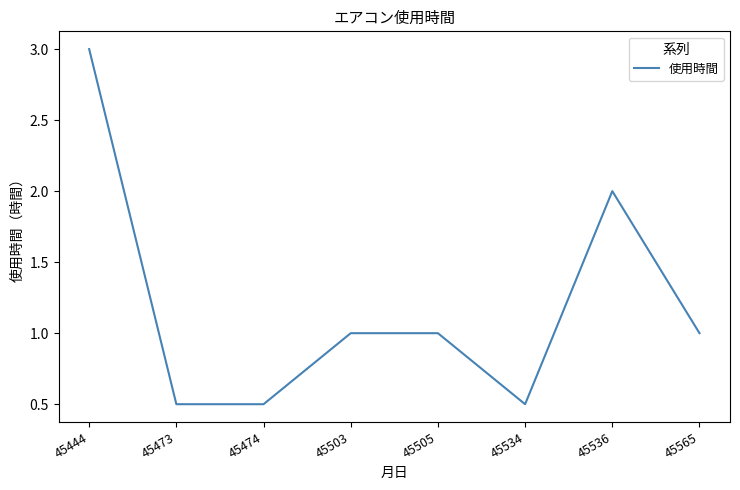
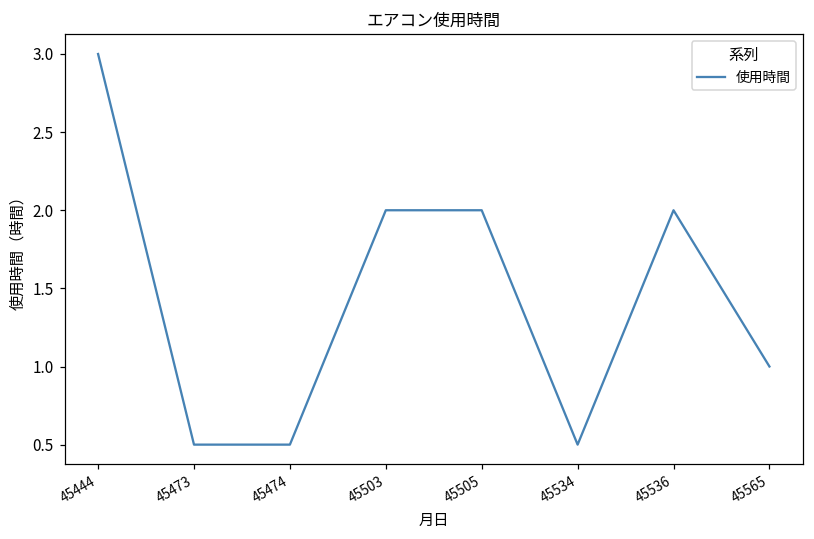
  {
    "45444": 3,
    "45473": 0.50,
    "45474": 0.50,
-   "45503": 1,
-   "45505": 1,
+   "45503": 2,
+   "45505": 2,
    "45534": 0.50,
    "45536": 2,
    "45565": 1
  }
